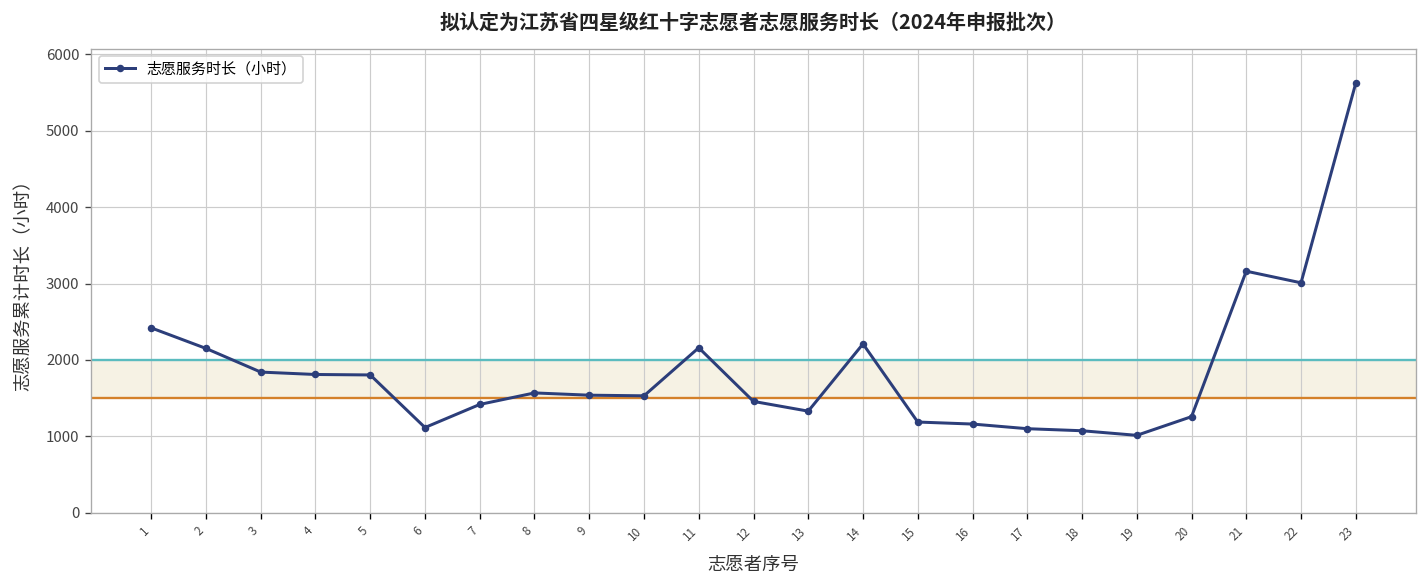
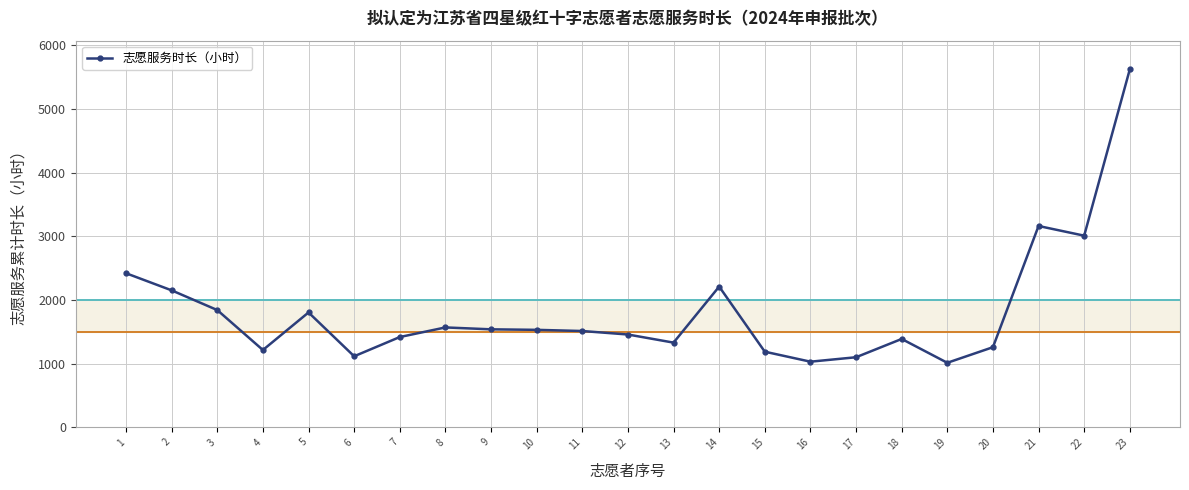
  {
    "1": 2400,
    "2": 2200,
    "3": 1800,
-   "4": 1800,
+   "4": 1200,
    "5": 1800,
    "6": 1100,
    "7": 1400,
    "8": 1600,
    "9": 1500,
    "10": 1500,
-   "11": 2200,
+   "11": 1500,
    "12": 1500,
    "13": 1300,
    "14": 2200,
    "15": 1200,
-   "16": 1200,
+   "16": 1000,
    "17": 1100,
-   "18": 1100,
+   "18": 1400,
    "19": 1000,
    "20": 1300,
    "21": 3200,
    "22": 3000,
    "23": 5600
  }
